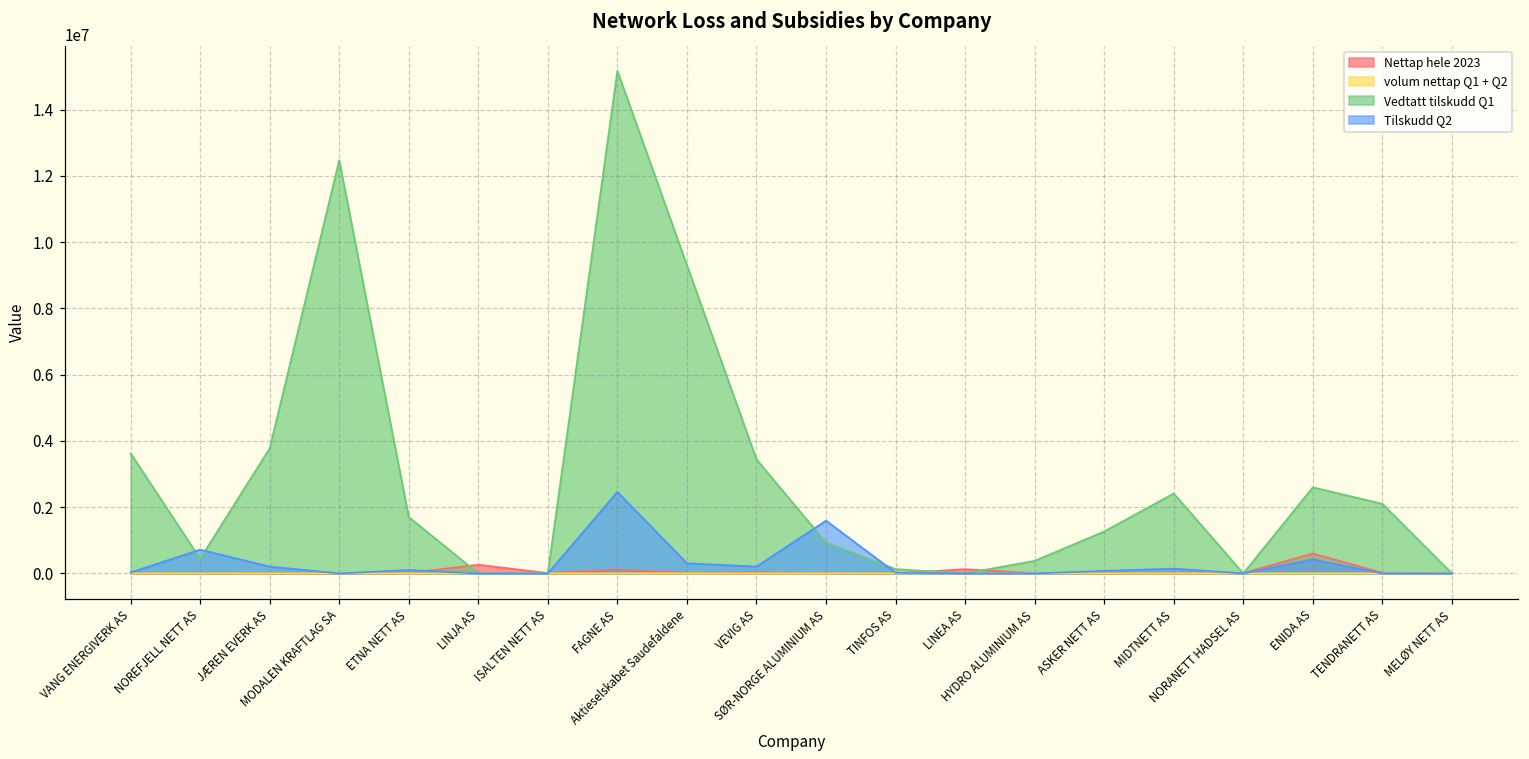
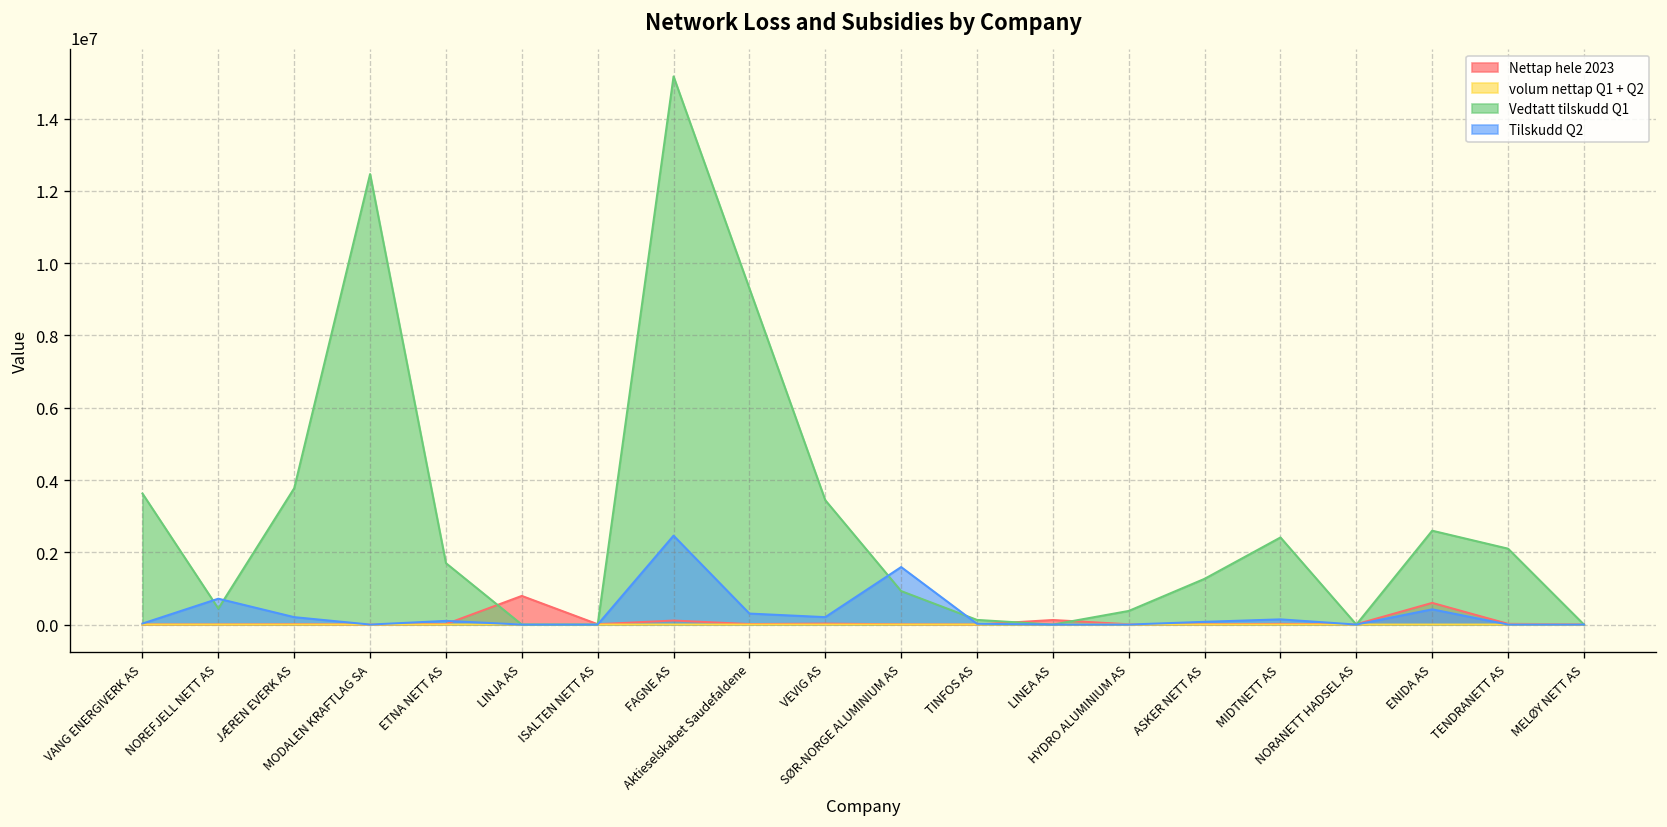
  {
    "Nettap hele 2023": {
-     "LINJA AS": 300000,
+     "LINJA AS": 800000,
      "FAGNE AS": 100000,
      "LINEA AS": 100000,
      "ENIDA AS": 600000
    },
    "volum nettap Q1 + Q2": {
      "FAGNE AS": 0,
      "ENIDA AS": 0
    },
    "Vedtatt tilskudd Q1": {
      "VANG ENERGIVERK AS": 3600000,
      "NOREFJELL NETT AS": 400000,
      "JÆREN EVERK AS": 3800000,
      "MODALEN KRAFTLAG SA": 12500000,
      "ETNA NETT AS": 1700000,
      "FAGNE AS": 15200000,
      "Aktieselskabet Saudefaldene": 9300000,
      "VEVIG AS": 3400000,
      "SØR-NORGE ALUMINIUM AS": 900000,
      "TINFOS AS": 100000,
      "HYDRO ALUMINIUM AS": 400000,
      "ASKER NETT AS": 1300000,
      "MIDTNETT AS": 2400000,
      "ENIDA AS": 2600000,
      "TENDRANETT AS": 2100000
    },
    "Tilskudd Q2": {
      "NOREFJELL NETT AS": 700000,
      "JÆREN EVERK AS": 200000,
      "ETNA NETT AS": 100000,
      "FAGNE AS": 2500000,
      "Aktieselskabet Saudefaldene": 300000,
      "VEVIG AS": 200000,
      "SØR-NORGE ALUMINIUM AS": 1600000,
      "MIDTNETT AS": 100000,
      "ENIDA AS": 400000
    }
  }
